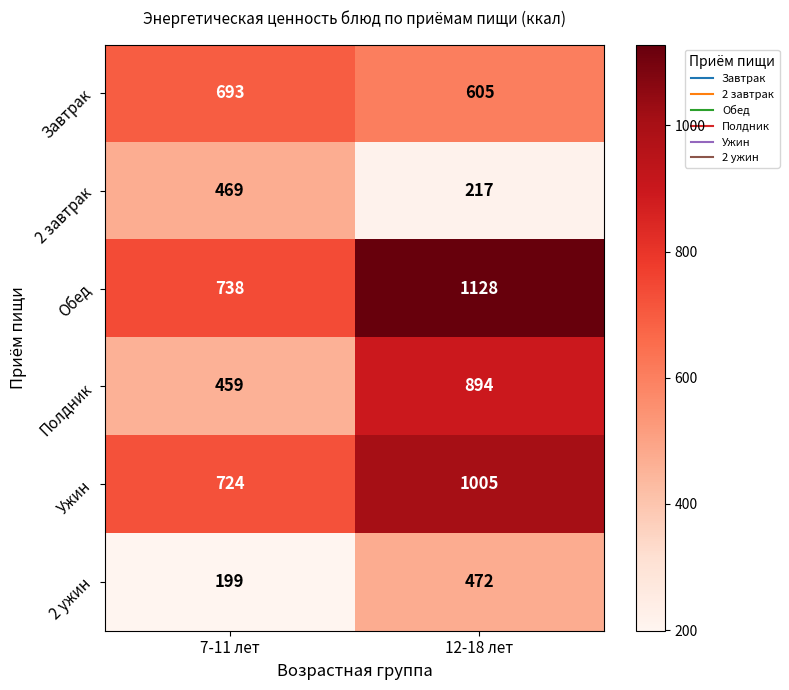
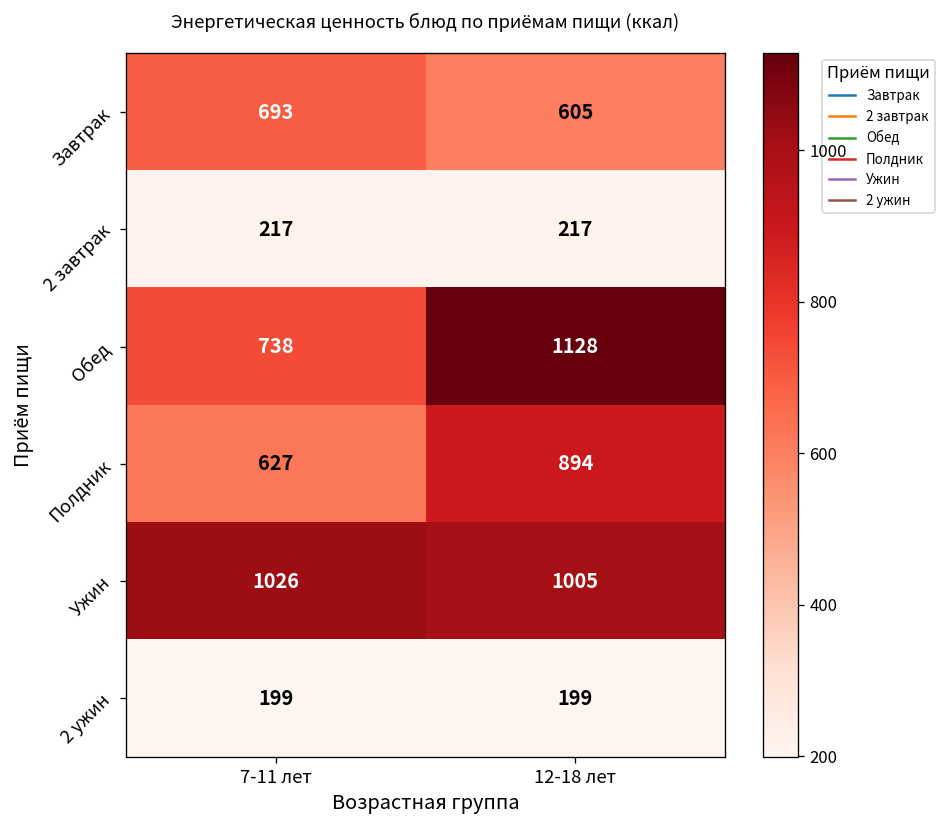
  {
    "Завтрак": {
      "7-11 лет": 693,
      "12-18 лет": 605
    },
    "2 завтрак": {
-     "7-11 лет": 469,
+     "7-11 лет": 217,
      "12-18 лет": 217
    },
    "Обед": {
      "7-11 лет": 738,
      "12-18 лет": 1128
    },
    "Полдник": {
-     "7-11 лет": 459,
+     "7-11 лет": 627,
      "12-18 лет": 894
    },
    "Ужин": {
-     "7-11 лет": 724,
+     "7-11 лет": 1026,
      "12-18 лет": 1005
    },
    "2 ужин": {
      "7-11 лет": 199,
-     "12-18 лет": 472
+     "12-18 лет": 199
    }
  }
